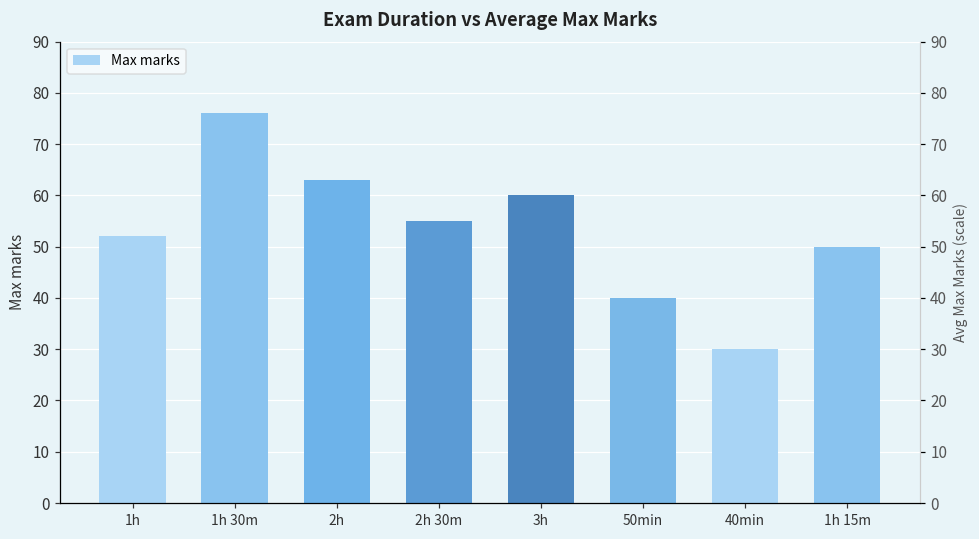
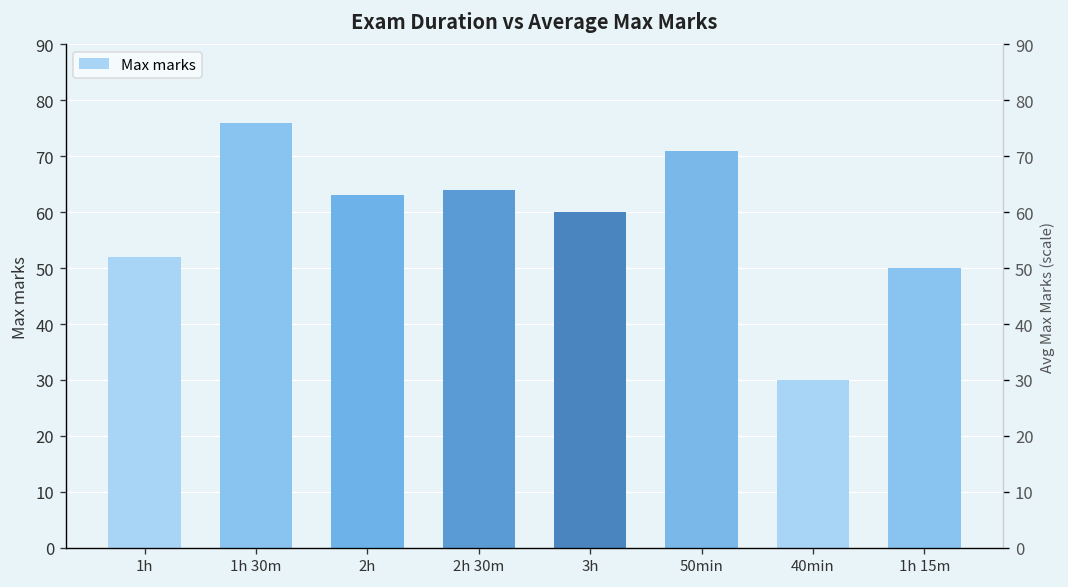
  {
    "1h": 52,
    "1h 30m": 76,
    "2h": 63,
-   "2h 30m": 55,
+   "2h 30m": 64,
    "3h": 60,
-   "50min": 40,
+   "50min": 71,
    "40min": 30,
    "1h 15m": 50
  }
